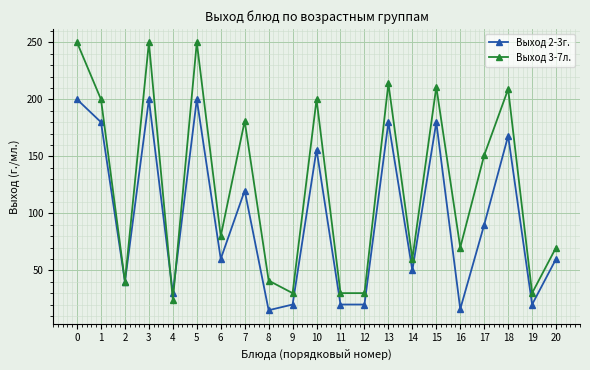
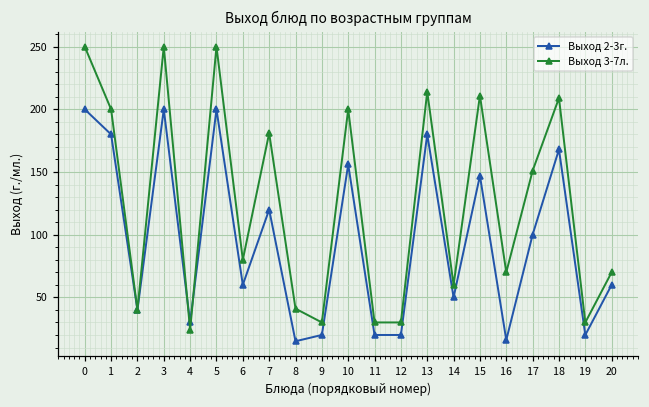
  {
    "Выход 2-3г.": {
      "0": 200,
      "1": 180,
      "3": 200,
      "4": 30,
      "5": 200,
      "6": 60,
      "7": 120,
      "8": 15,
      "9": 20,
      "10": 156,
      "11": 20,
      "12": 20,
      "13": 180,
      "14": 50,
-     "15": 180,
+     "15": 147,
      "16": 16,
-     "17": 90,
+     "17": 100,
      "18": 168,
      "19": 20,
      "20": 60
    },
    "Выход 3-7л.": {
      "0": 250,
      "1": 200,
      "3": 250,
      "4": 24,
      "5": 250,
      "6": 80,
      "7": 181,
      "8": 41,
      "9": 30,
      "10": 200,
      "11": 30,
      "12": 30,
      "13": 214,
      "14": 60,
      "15": 211,
      "16": 70,
      "17": 151,
      "18": 209,
      "19": 30,
      "20": 70
    }
  }
